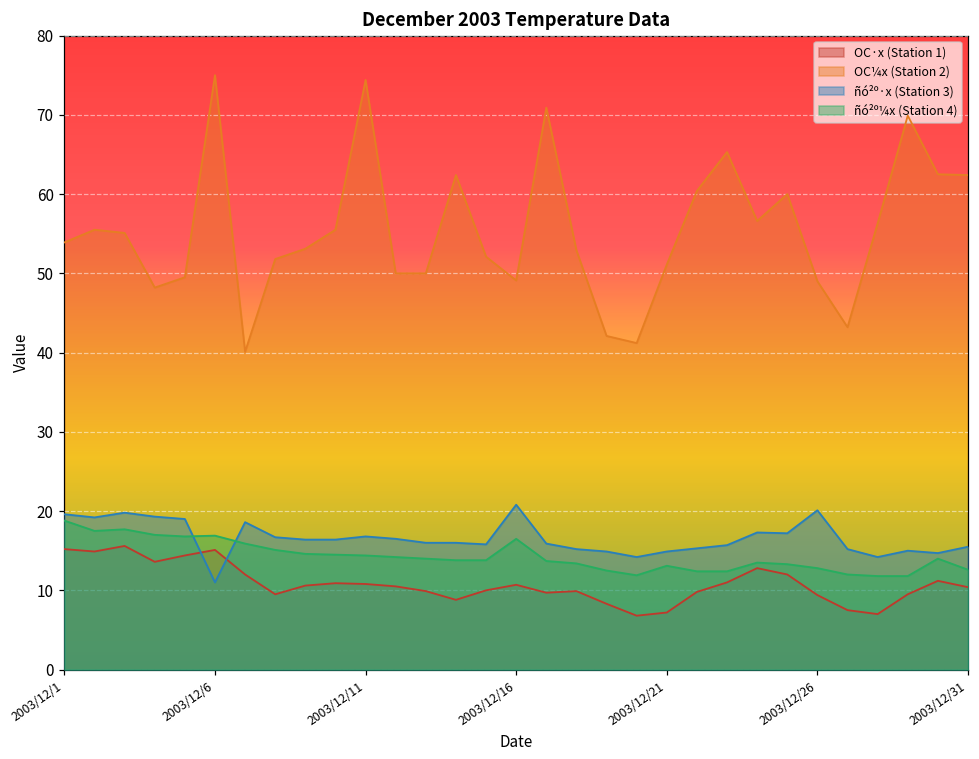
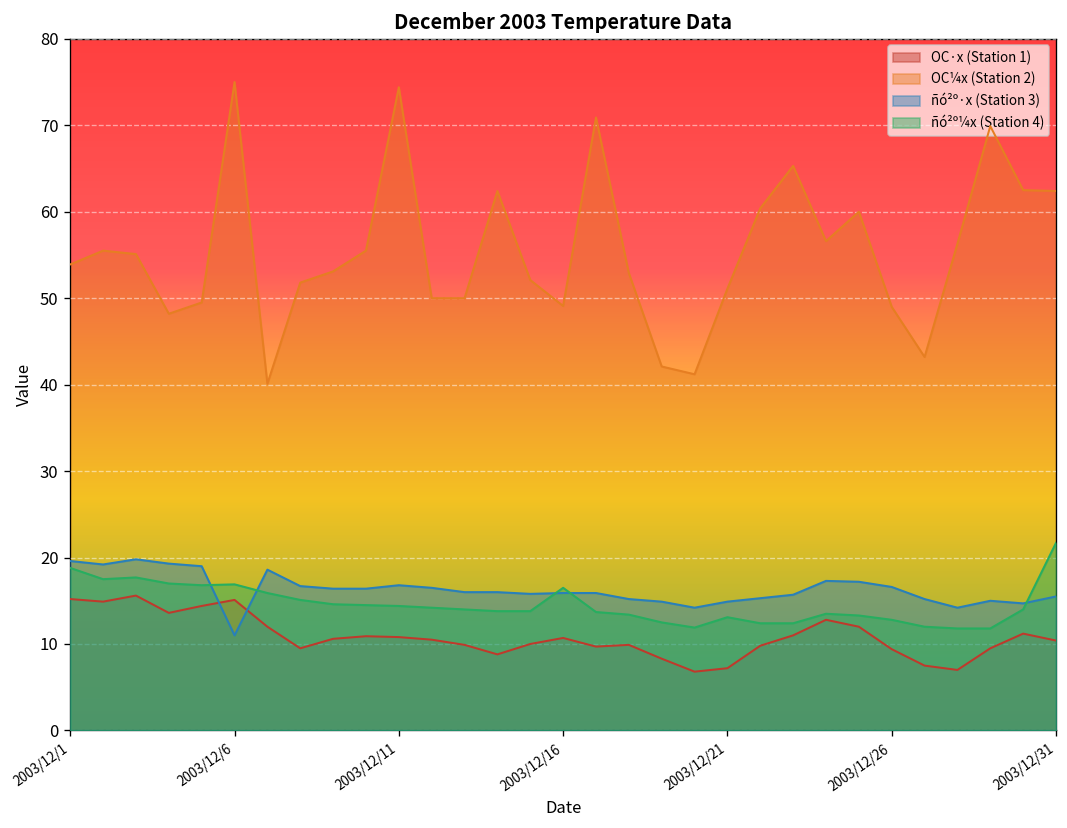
  {
    "ñó²º·x (Station 3)": {
      "2003/12/1": 20,
      "2003/12/6": 11,
      "2003/12/11": 17,
-     "2003/12/16": 21,
+     "2003/12/16": 16,
      "2003/12/21": 15,
-     "2003/12/26": 20,
+     "2003/12/26": 17,
      "2003/12/31": 16
    },
    "ñó²º¼x (Station 4)": {
      "2003/12/1": 19,
      "2003/12/6": 17,
      "2003/12/11": 14,
      "2003/12/16": 17,
      "2003/12/21": 13,
      "2003/12/26": 13,
-     "2003/12/31": 13
+     "2003/12/31": 22
    }
  }
